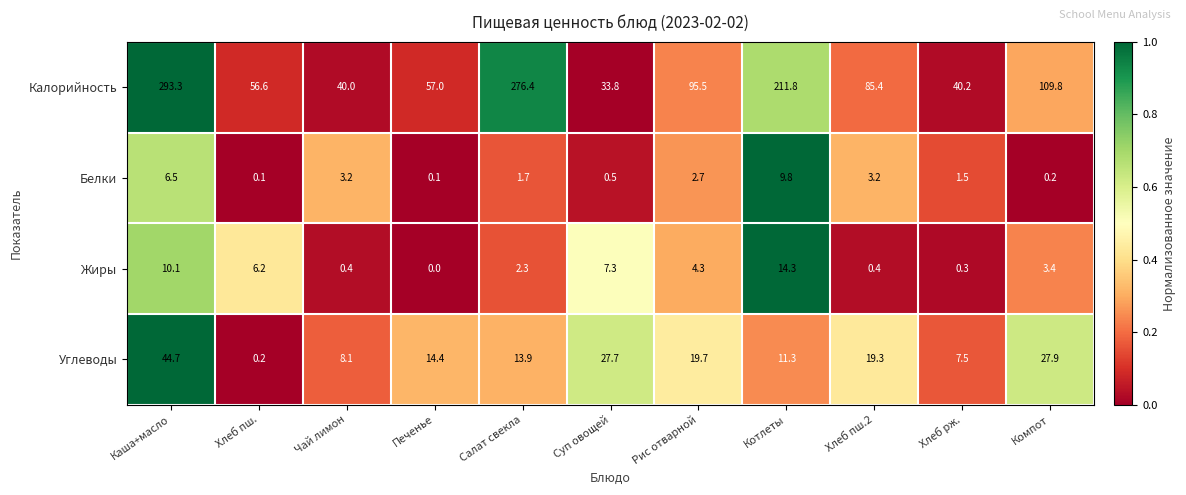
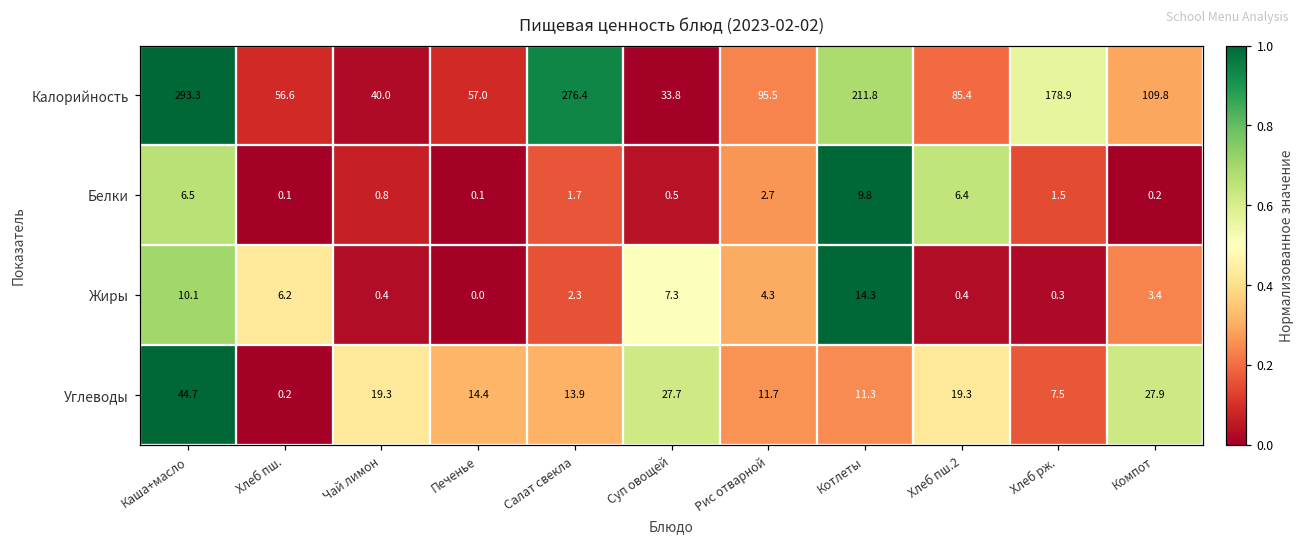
  {
    "Калорийность": {
      "Каша+масло": 293.3,
      "Хлеб пш.": 56.6,
      "Чай лимон": 40.0,
      "Печенье": 57.0,
      "Салат свекла": 276.4,
      "Суп овощей": 33.8,
      "Рис отварной": 95.5,
      "Котлеты": 211.8,
      "Хлеб пш.2": 85.4,
-     "Хлеб рж.": 40.2,
+     "Хлеб рж.": 178.9,
      "Компот": 109.8
    },
    "Белки": {
      "Каша+масло": 6.5,
      "Хлеб пш.": 0.1,
-     "Чай лимон": 3.2,
+     "Чай лимон": 0.8,
      "Печенье": 0.1,
      "Салат свекла": 1.7,
      "Суп овощей": 0.5,
      "Рис отварной": 2.7,
      "Котлеты": 9.8,
-     "Хлеб пш.2": 3.2,
+     "Хлеб пш.2": 6.4,
      "Хлеб рж.": 1.5,
      "Компот": 0.2
    },
    "Жиры": {
      "Каша+масло": 10.1,
      "Хлеб пш.": 6.2,
      "Чай лимон": 0.4,
      "Печенье": 0.0,
      "Салат свекла": 2.3,
      "Суп овощей": 7.3,
      "Рис отварной": 4.3,
      "Котлеты": 14.3,
      "Хлеб пш.2": 0.4,
      "Хлеб рж.": 0.3,
      "Компот": 3.4
    },
    "Углеводы": {
      "Каша+масло": 44.7,
      "Хлеб пш.": 0.2,
-     "Чай лимон": 8.1,
+     "Чай лимон": 19.3,
      "Печенье": 14.4,
      "Салат свекла": 13.9,
      "Суп овощей": 27.7,
-     "Рис отварной": 19.7,
+     "Рис отварной": 11.7,
      "Котлеты": 11.3,
      "Хлеб пш.2": 19.3,
      "Хлеб рж.": 7.5,
      "Компот": 27.9
    }
  }
